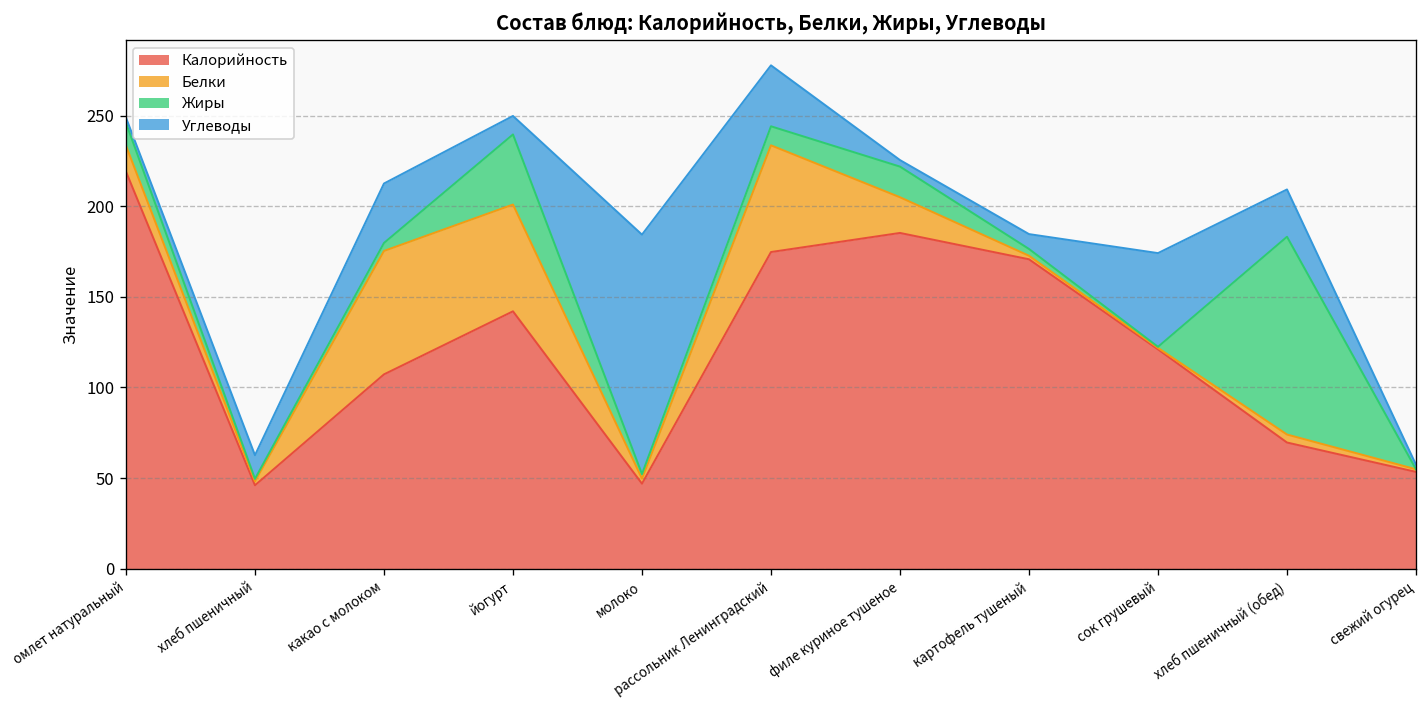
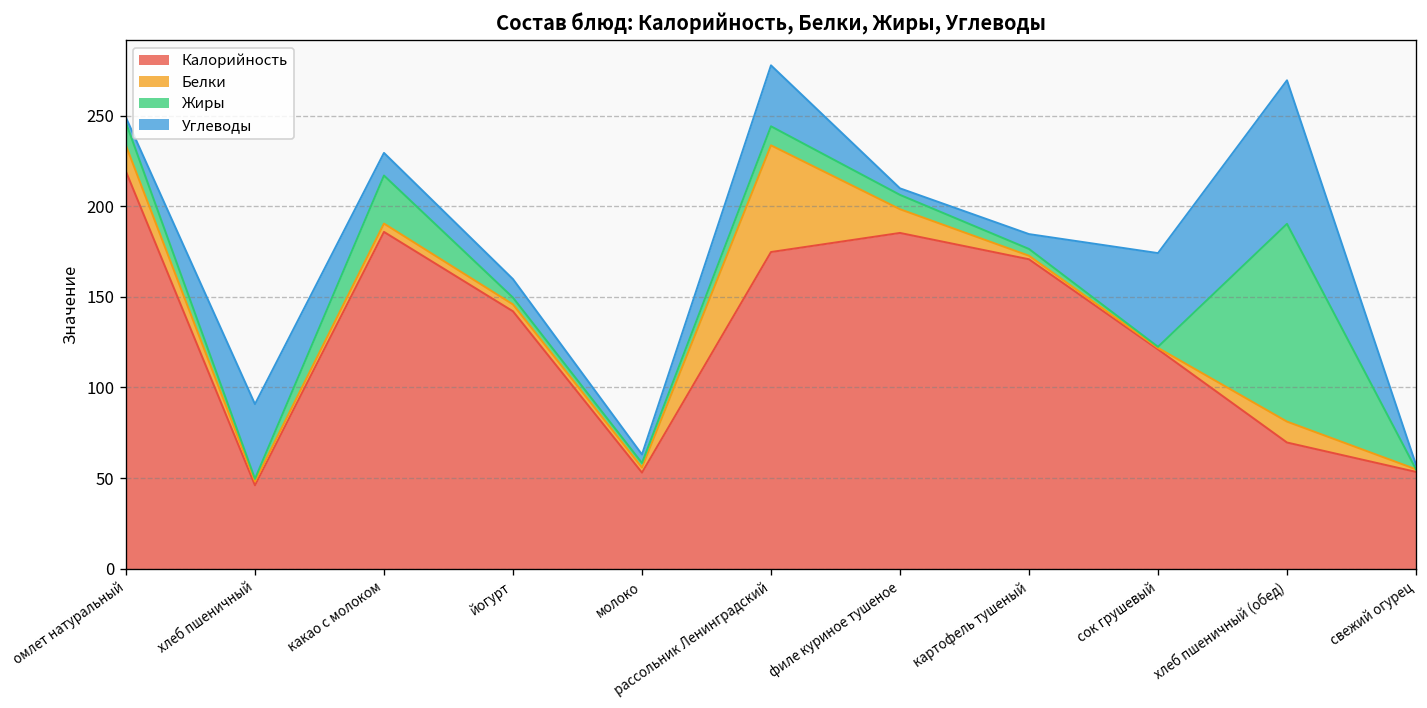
  {
    "Калорийность": {
      "омлет натуральный": 219,
      "хлеб пшеничный": 46,
-     "какао с молоком": 107,
+     "какао с молоком": 186,
      "йогурт": 142,
-     "молоко": 47,
+     "молоко": 53,
      "рассольник Ленинградский": 175,
      "филе куриное тушеное": 185,
      "картофель тушеный": 171,
      "хлеб пшеничный (обед)": 70
    },
    "Белки": {
      "омлет натуральный": 14,
-     "какао с молоком": 68,
-     "йогурт": 59,
+     "какао с молоком": 5,
+     "йогурт": 4,
      "молоко": 3,
      "рассольник Ленинградский": 59,
-     "филе куриное тушеное": 20,
+     "филе куриное тушеное": 13,
      "картофель тушеный": 2,
-     "хлеб пшеничный (обед)": 4
+     "хлеб пшеничный (обед)": 12
    },
    "Жиры": {
      "омлет натуральный": 13,
-     "какао с молоком": 4,
-     "йогурт": 39,
+     "какао с молоком": 27,
+     "йогурт": 4,
      "молоко": 3,
      "рассольник Ленинградский": 11,
-     "филе куриное тушеное": 17,
+     "филе куриное тушеное": 8,
      "картофель тушеный": 4,
      "хлеб пшеничный (обед)": 109
    },
    "Углеводы": {
      "омлет натуральный": 3,
-     "хлеб пшеничный": 13,
-     "какао с молоком": 33,
+     "хлеб пшеничный": 41,
+     "какао с молоком": 13,
      "йогурт": 10,
-     "молоко": 132,
+     "молоко": 5,
      "рассольник Ленинградский": 34,
      "филе куриное тушеное": 4,
      "картофель тушеный": 8,
      "сок грушевый": 52,
-     "хлеб пшеничный (обед)": 26,
+     "хлеб пшеничный (обед)": 79,
      "свежий огурец": 3
    }
  }
